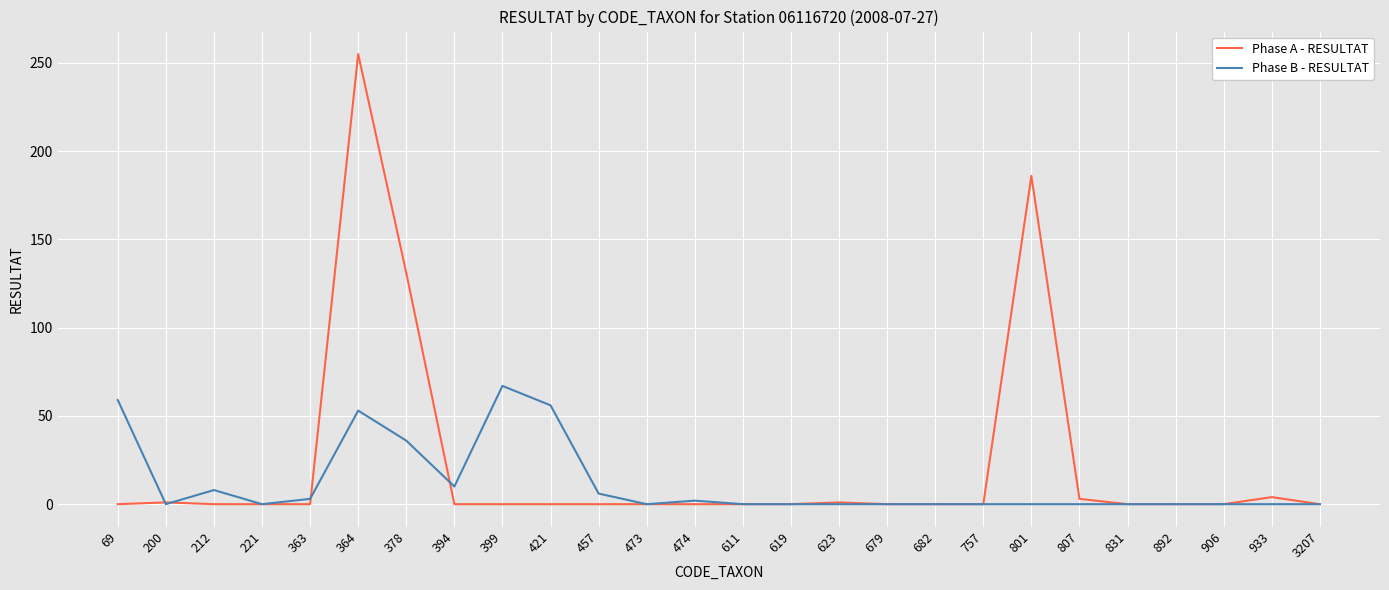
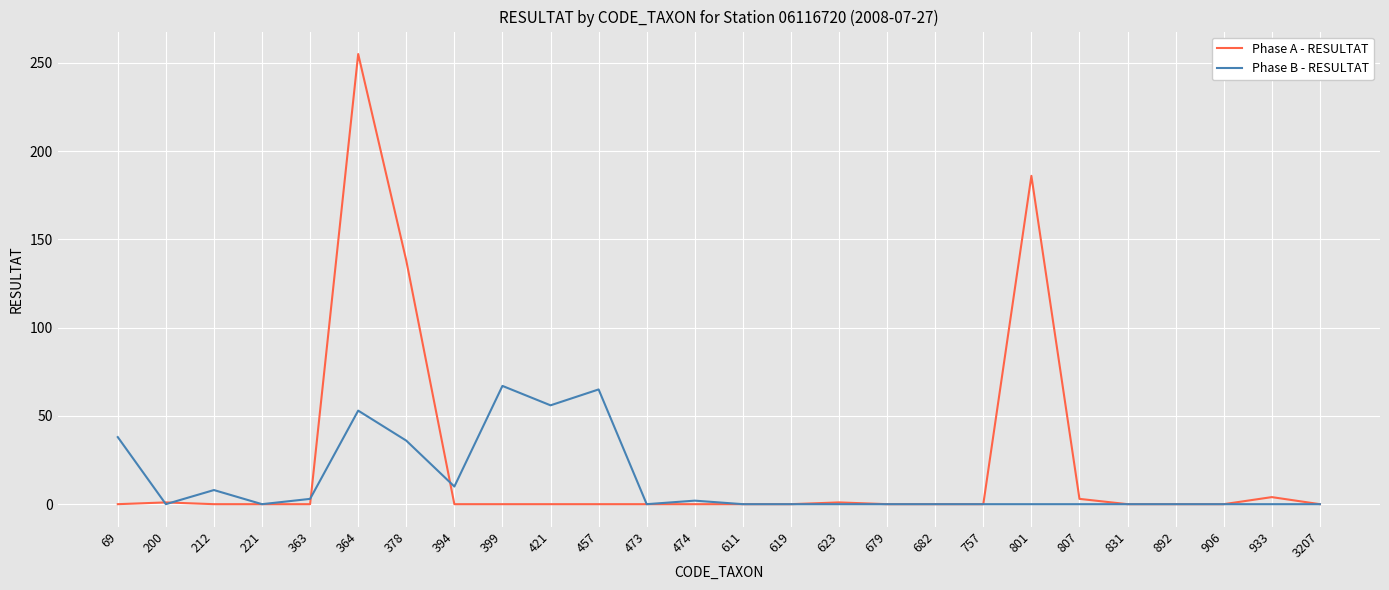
  {
    "Phase A - RESULTAT": {
      "69": 0,
      "212": 0,
      "363": 0,
      "364": 255,
-     "378": 131,
+     "378": 138,
      "394": 0,
      "399": 0,
      "421": 0,
      "457": 0,
      "474": 0,
      "801": 186,
      "807": 3,
      "933": 4
    },
    "Phase B - RESULTAT": {
-     "69": 59,
+     "69": 38,
      "212": 8,
      "363": 3,
      "364": 53,
      "378": 36,
      "394": 10,
      "399": 67,
      "421": 56,
-     "457": 6,
+     "457": 65,
      "474": 2,
      "801": 0,
      "807": 0,
      "933": 0
    }
  }
